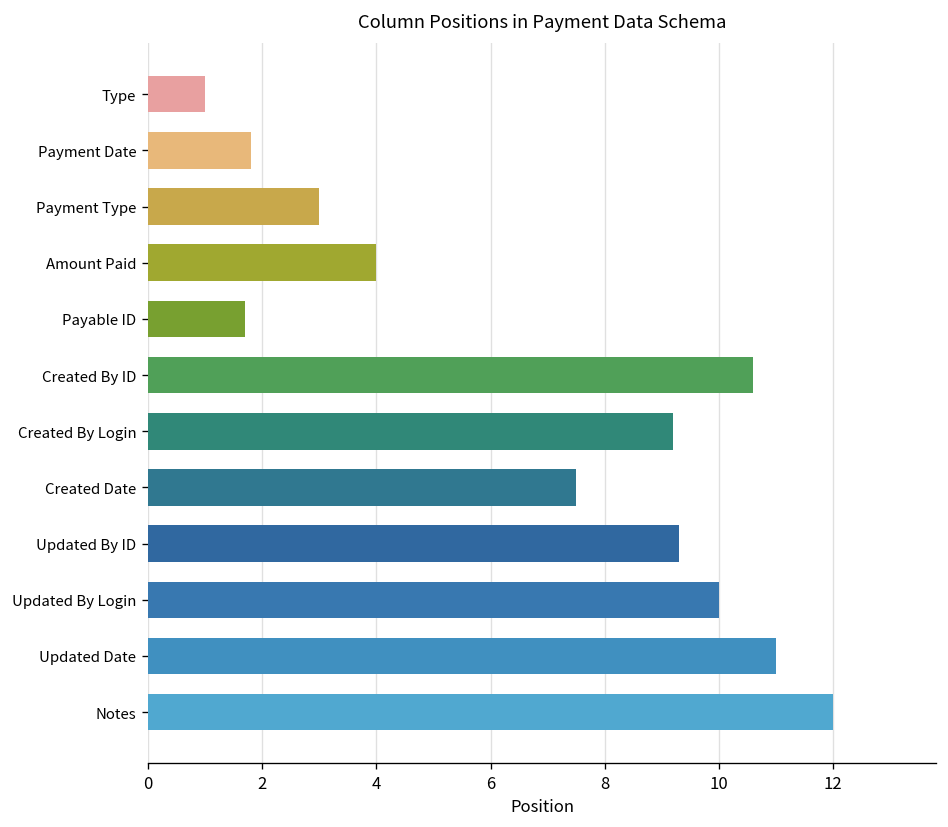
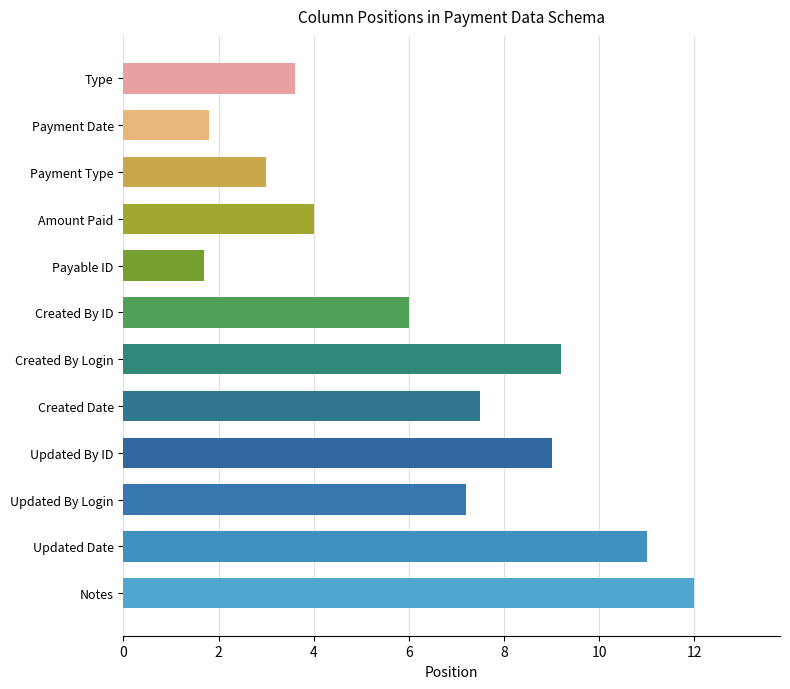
  {
-   "Type": 1.0,
+   "Type": 3.6,
    "Payment Date": 1.8,
    "Payment Type": 3.0,
    "Amount Paid": 4.0,
    "Payable ID": 1.7,
-   "Created By ID": 10.6,
+   "Created By ID": 6.0,
    "Created By Login": 9.2,
    "Created Date": 7.5,
-   "Updated By ID": 9.3,
-   "Updated By Login": 10.0,
+   "Updated By ID": 9.0,
+   "Updated By Login": 7.2,
    "Updated Date": 11.0,
    "Notes": 12.0
  }
